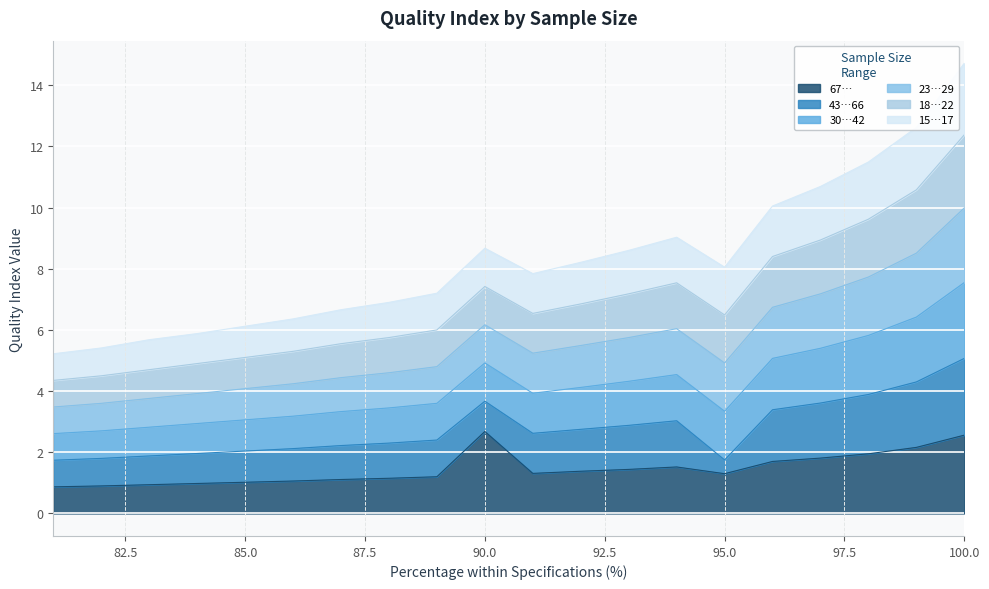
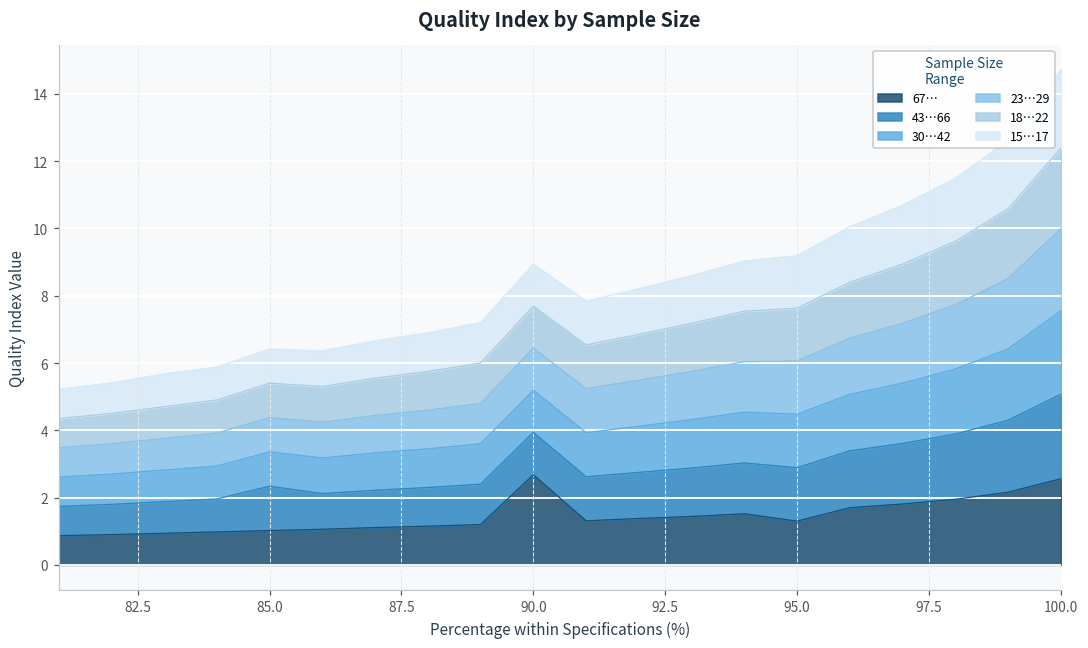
  {
    "67…": {
      "85.0": 1.0,
      "90.0": 2.7,
      "95.0": 1.3,
      "100.0": 2.6
    },
    "43…66": {
-     "85.0": 1.0,
-     "90.0": 1.0,
-     "95.0": 0.4,
+     "85.0": 1.3,
+     "90.0": 1.3,
+     "95.0": 1.6,
      "100.0": 2.5
    }
  }
